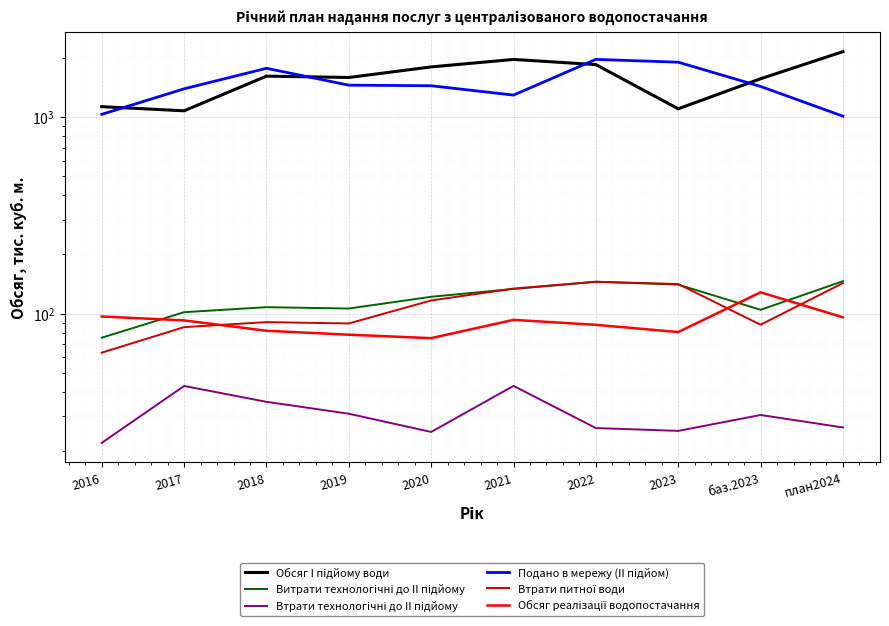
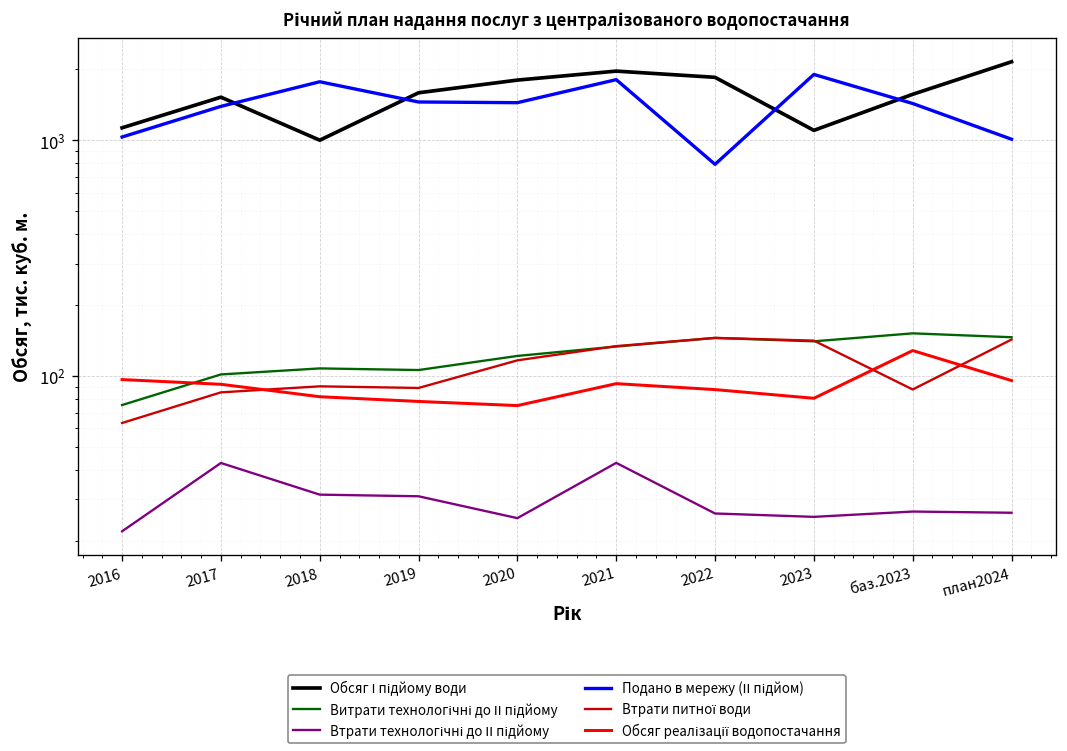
  {
    "Обсяг І підйому води": {
      "2016": 1100,
-     "2017": 1100,
-     "2018": 1600,
+     "2017": 1500,
+     "2018": 1000,
      "2019": 1600,
      "2020": 1800,
      "2021": 2000,
      "2022": 1900,
      "2023": 1100,
      "баз.2023": 1600,
      "план2024": 2200
    },
    "Витрати технологічні до ІІ підйому": {
      "2016": 75,
      "2017": 100,
      "2018": 110,
      "2019": 110,
      "2020": 120,
-     "баз.2023": 100
+     "баз.2023": 150
    },
    "Втрати технологічні до ІІ підйому": {
      "2016": 22,
      "2017": 43,
-     "2018": 36,
+     "2018": 31,
      "2019": 31,
      "2020": 25,
      "2021": 43,
      "2022": 26,
      "2023": 25,
-     "баз.2023": 30,
+     "баз.2023": 27,
      "план2024": 26
    },
    "Подано в мережу (ІІ підйом)": {
      "2016": 1000,
      "2017": 1400,
      "2018": 1800,
      "2019": 1500,
      "2020": 1400,
-     "2021": 1300,
-     "2022": 2000,
+     "2021": 1800,
+     "2022": 790,
      "2023": 1900,
      "баз.2023": 1400,
      "план2024": 1000
    }
  }
